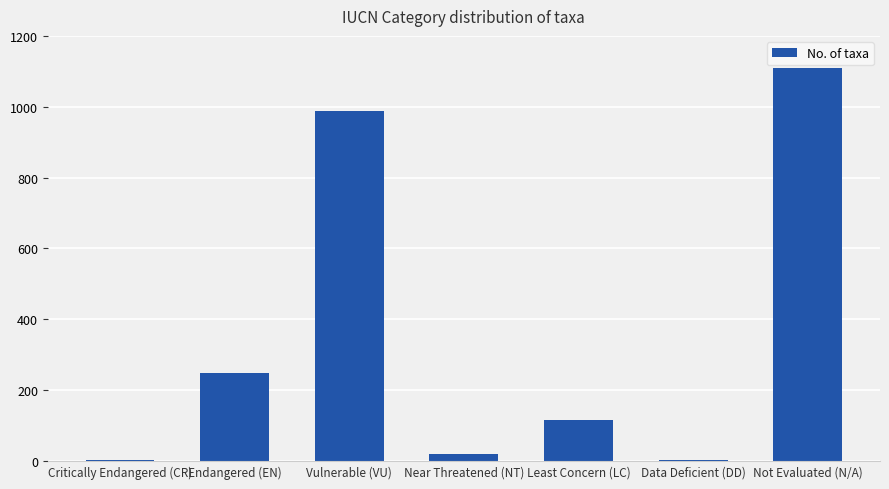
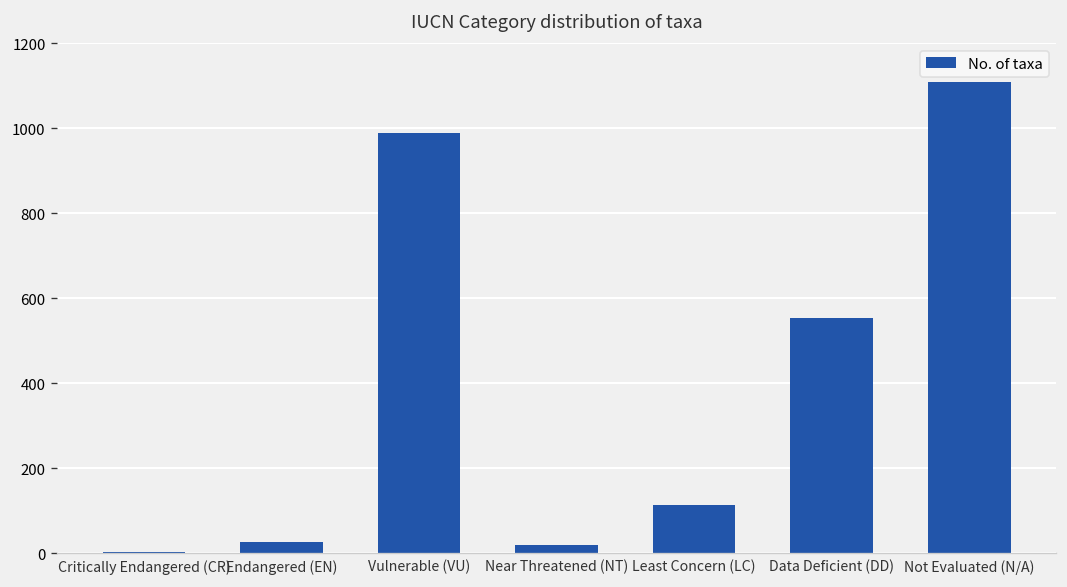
  {
-   "Endangered (EN)": 250,
+   "Endangered (EN)": 30,
    "Vulnerable (VU)": 990,
    "Near Threatened (NT)": 20,
    "Least Concern (LC)": 110,
-   "Data Deficient (DD)": 0,
+   "Data Deficient (DD)": 550,
    "Not Evaluated (N/A)": 1110
  }
